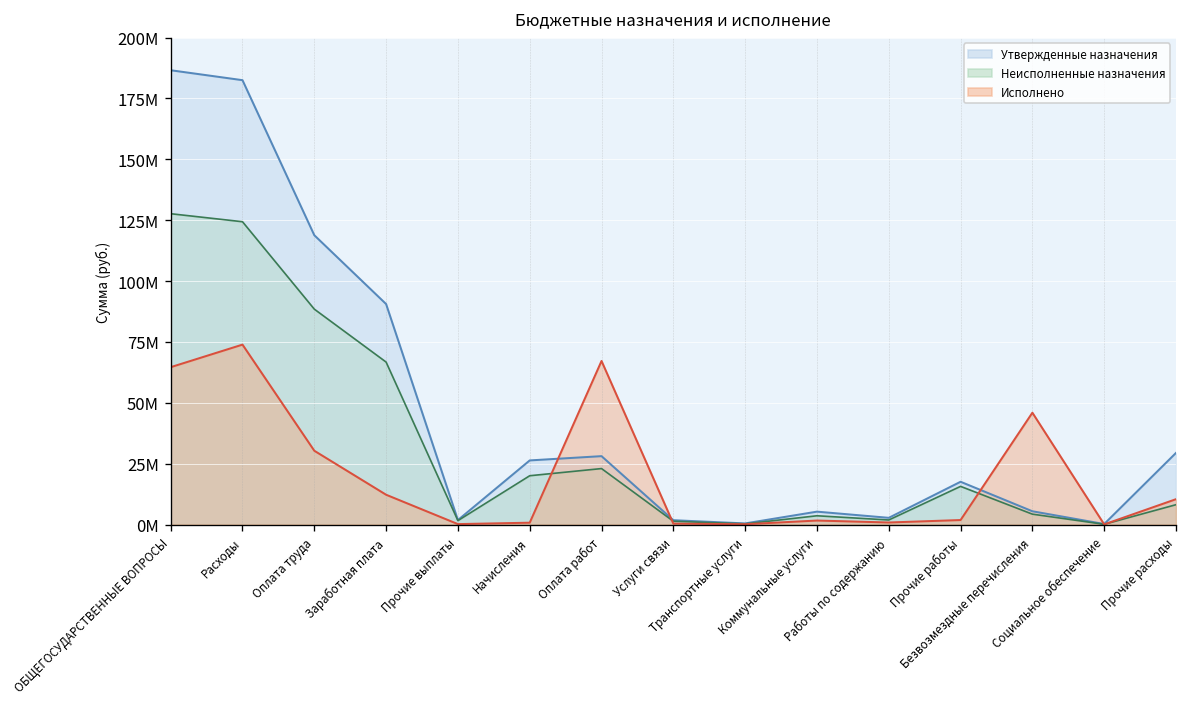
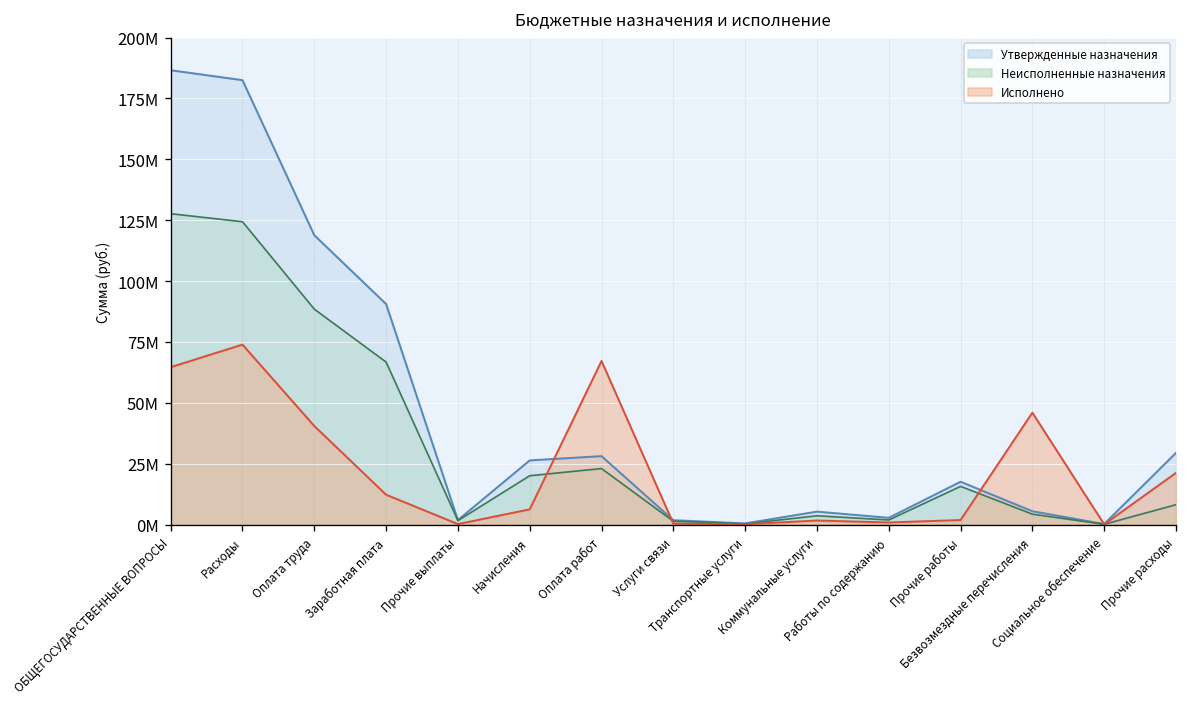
  {
    "Исполнено": {
      "ОБЩЕГОСУДАРСТВЕННЫЕ ВОПРОСЫ": 65000000,
      "Расходы": 74000000,
-     "Оплата труда": 30000000,
+     "Оплата труда": 40000000,
      "Заработная плата": 12000000,
      "Прочие выплаты": 0,
-     "Начисления": 1000000,
+     "Начисления": 6000000,
      "Оплата работ": 67000000,
      "Коммунальные услуги": 2000000,
      "Прочие работы": 2000000,
      "Безвозмездные перечисления": 46000000,
-     "Прочие расходы": 10000000
+     "Прочие расходы": 21000000
    }
  }
